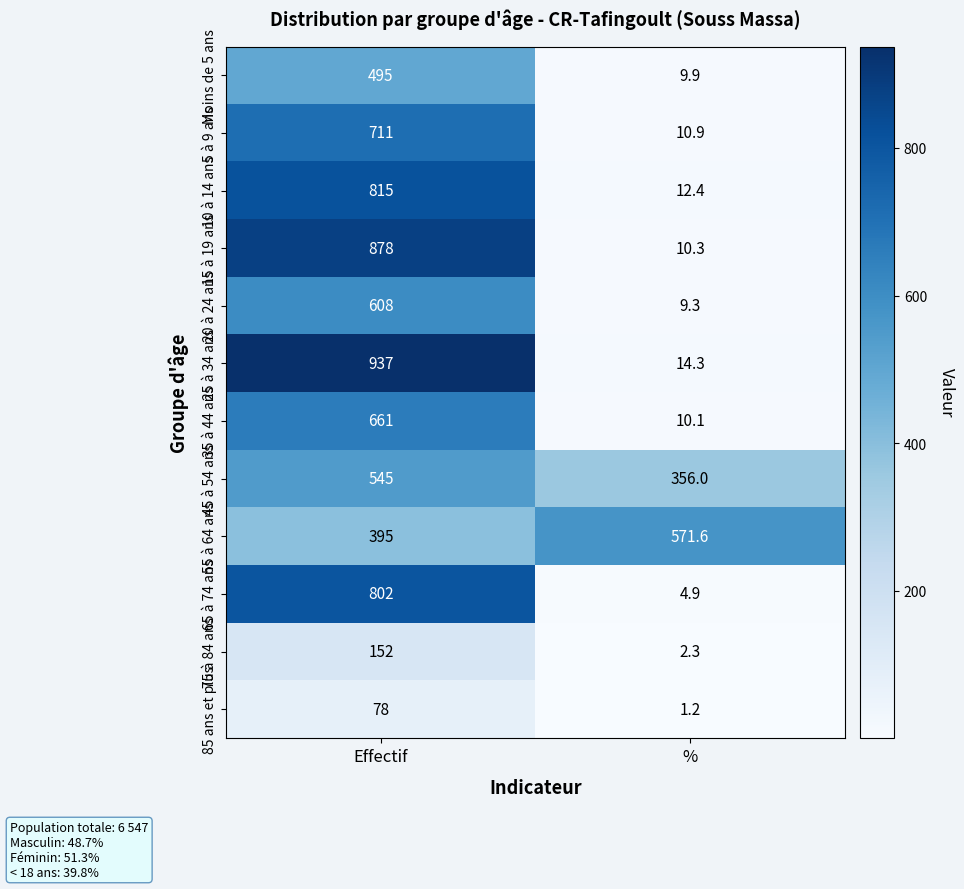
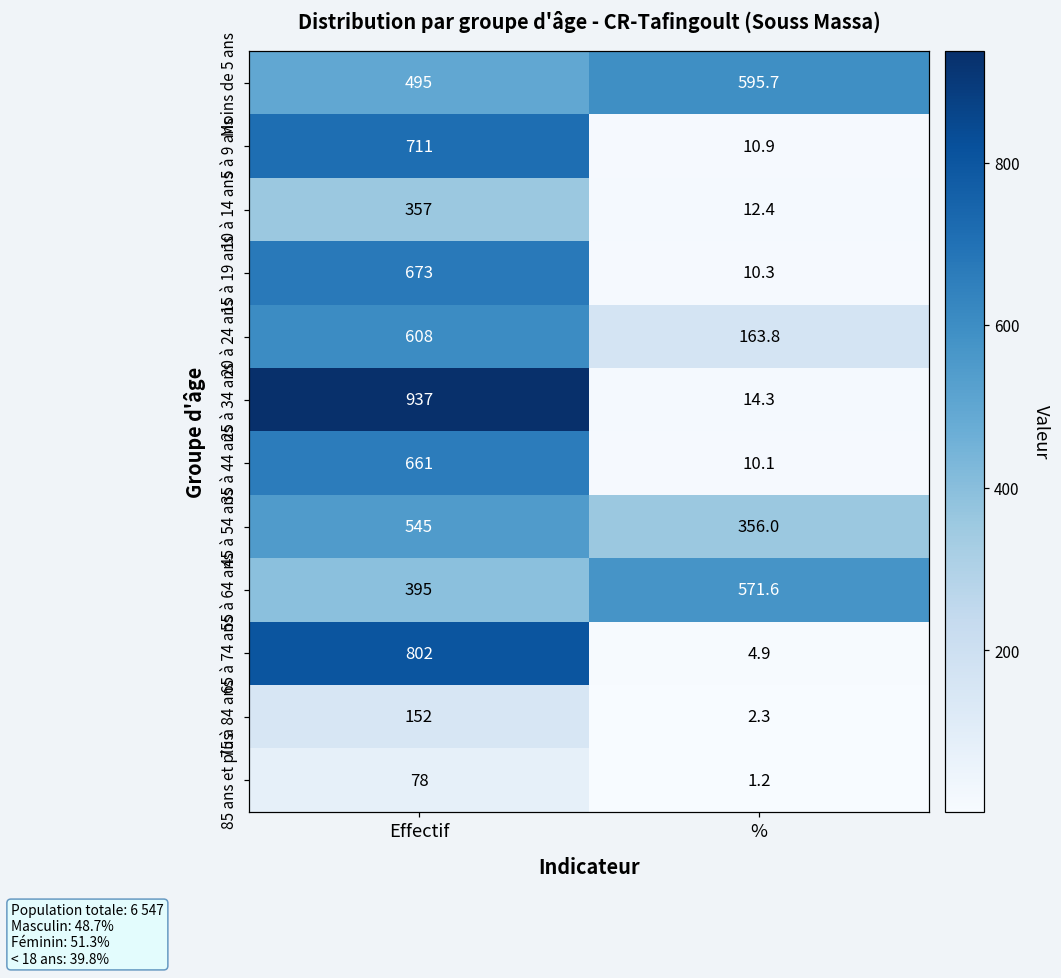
  {
    "Moins de 5 ans": {
      "Effectif": 495,
-     "%": 9.9
+     "%": 595.7
    },
    "5 à 9 ans": {
      "Effectif": 711,
      "%": 10.9
    },
    "10 à 14 ans": {
-     "Effectif": 815,
+     "Effectif": 357,
      "%": 12.4
    },
    "15 à 19 ans": {
-     "Effectif": 878,
+     "Effectif": 673,
      "%": 10.3
    },
    "20 à 24 ans": {
      "Effectif": 608,
-     "%": 9.3
+     "%": 163.8
    },
    "25 à 34 ans": {
      "Effectif": 937,
      "%": 14.3
    },
    "35 à 44 ans": {
      "Effectif": 661,
      "%": 10.1
    },
    "45 à 54 ans": {
      "Effectif": 545,
      "%": 356.0
    },
    "55 à 64 ans": {
      "Effectif": 395,
      "%": 571.6
    },
    "65 à 74 ans": {
      "Effectif": 802,
      "%": 4.9
    },
    "75 à 84 ans": {
      "Effectif": 152,
      "%": 2.3
    },
    "85 ans et plus": {
      "Effectif": 78,
      "%": 1.2
    }
  }
